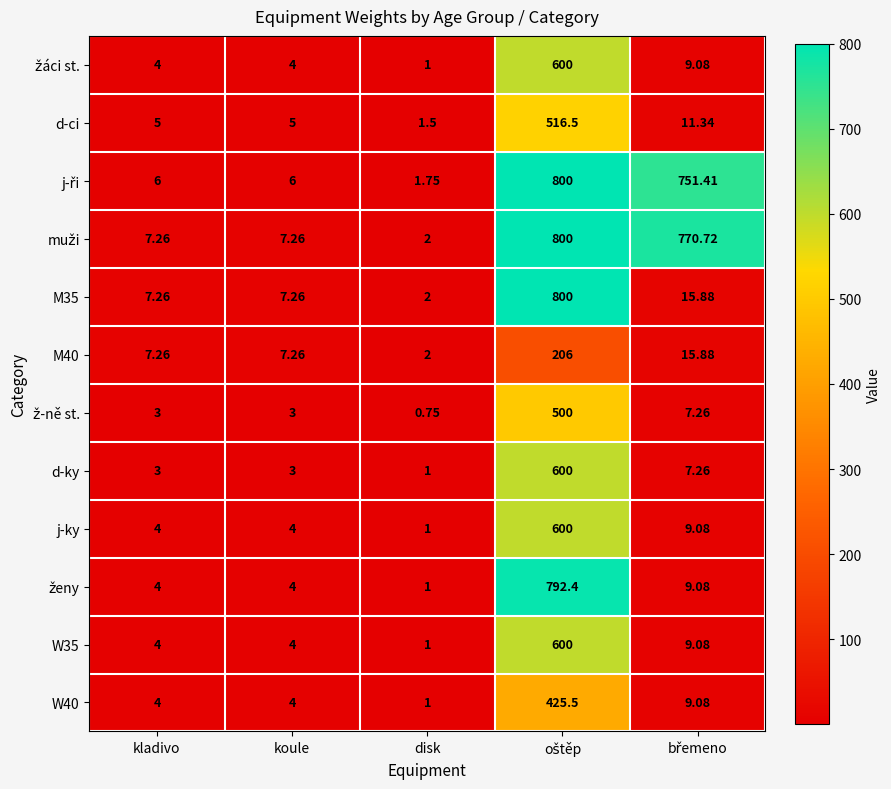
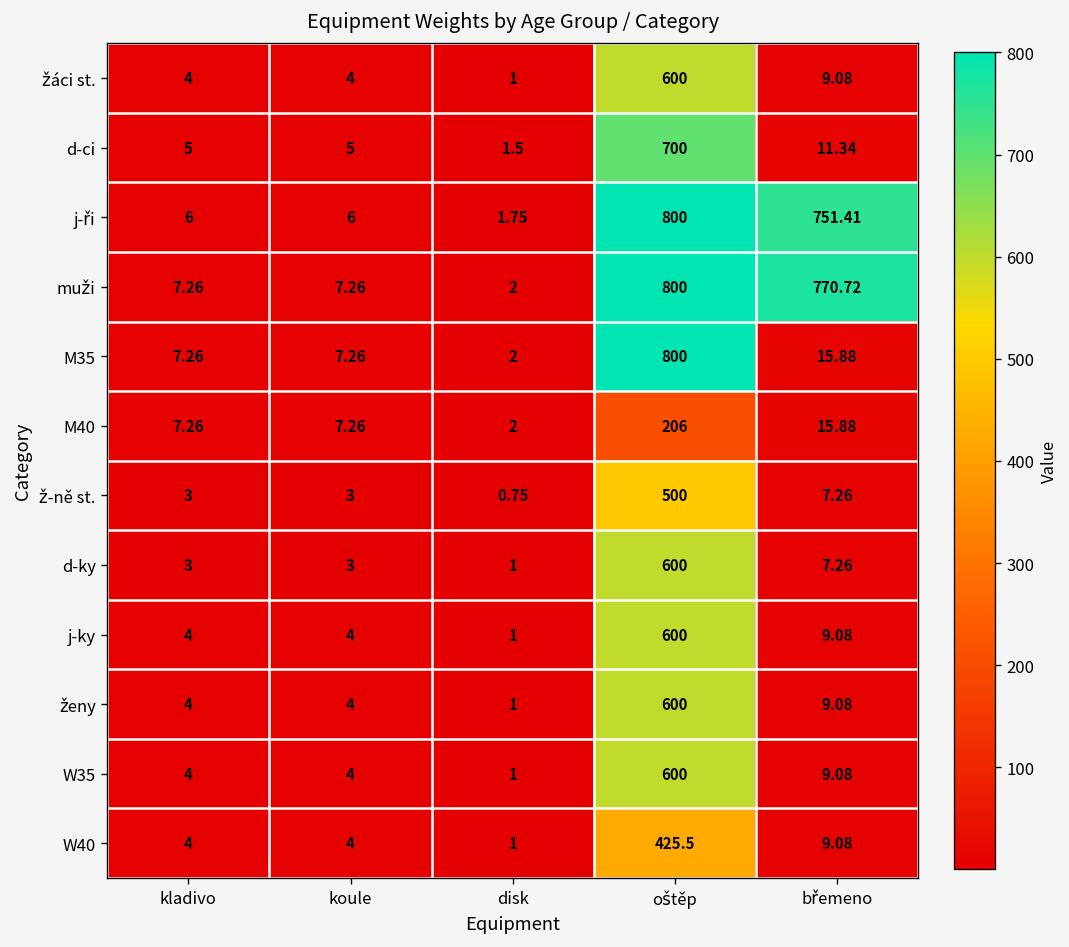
  {
    "žáci st.": {
      "kladivo": 4,
      "koule": 4,
      "disk": 1,
      "oštěp": 600,
      "břemeno": 9.08
    },
    "d-ci": {
      "kladivo": 5,
      "koule": 5,
      "disk": 1.5,
-     "oštěp": 516.5,
+     "oštěp": 700,
      "břemeno": 11.34
    },
    "j-ři": {
      "kladivo": 6,
      "koule": 6,
      "disk": 1.75,
      "oštěp": 800,
      "břemeno": 751.41
    },
    "muži": {
      "kladivo": 7.26,
      "koule": 7.26,
      "disk": 2,
      "oštěp": 800,
      "břemeno": 770.72
    },
    "M35": {
      "kladivo": 7.26,
      "koule": 7.26,
      "disk": 2,
      "oštěp": 800,
      "břemeno": 15.88
    },
    "M40": {
      "kladivo": 7.26,
      "koule": 7.26,
      "disk": 2,
      "oštěp": 206,
      "břemeno": 15.88
    },
    "ž-ně st.": {
      "kladivo": 3,
      "koule": 3,
      "disk": 0.75,
      "oštěp": 500,
      "břemeno": 7.26
    },
    "d-ky": {
      "kladivo": 3,
      "koule": 3,
      "disk": 1,
      "oštěp": 600,
      "břemeno": 7.26
    },
    "j-ky": {
      "kladivo": 4,
      "koule": 4,
      "disk": 1,
      "oštěp": 600,
      "břemeno": 9.08
    },
    "ženy": {
      "kladivo": 4,
      "koule": 4,
      "disk": 1,
-     "oštěp": 792.4,
+     "oštěp": 600,
      "břemeno": 9.08
    },
    "W35": {
      "kladivo": 4,
      "koule": 4,
      "disk": 1,
      "oštěp": 600,
      "břemeno": 9.08
    },
    "W40": {
      "kladivo": 4,
      "koule": 4,
      "disk": 1,
      "oštěp": 425.5,
      "břemeno": 9.08
    }
  }
